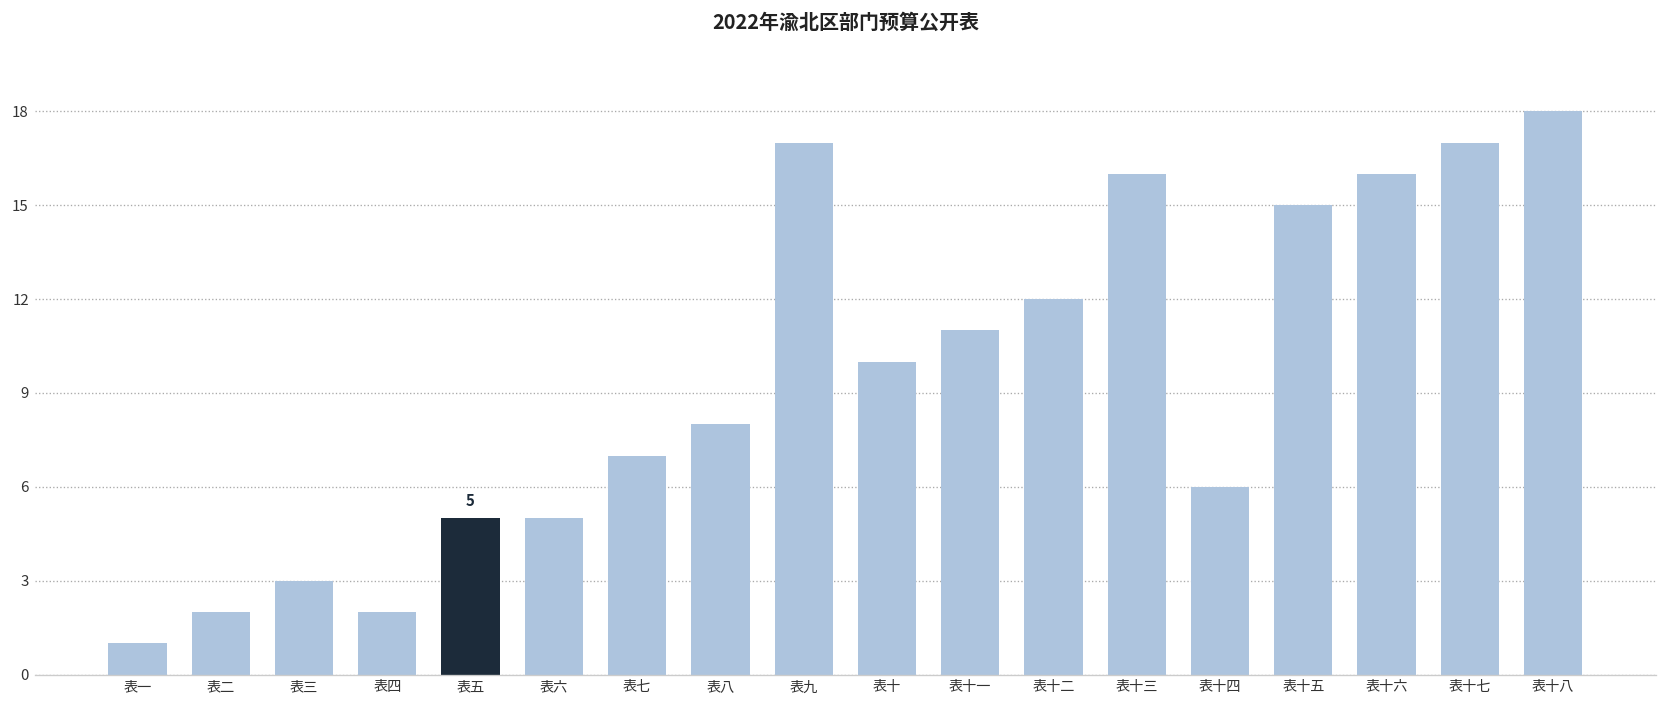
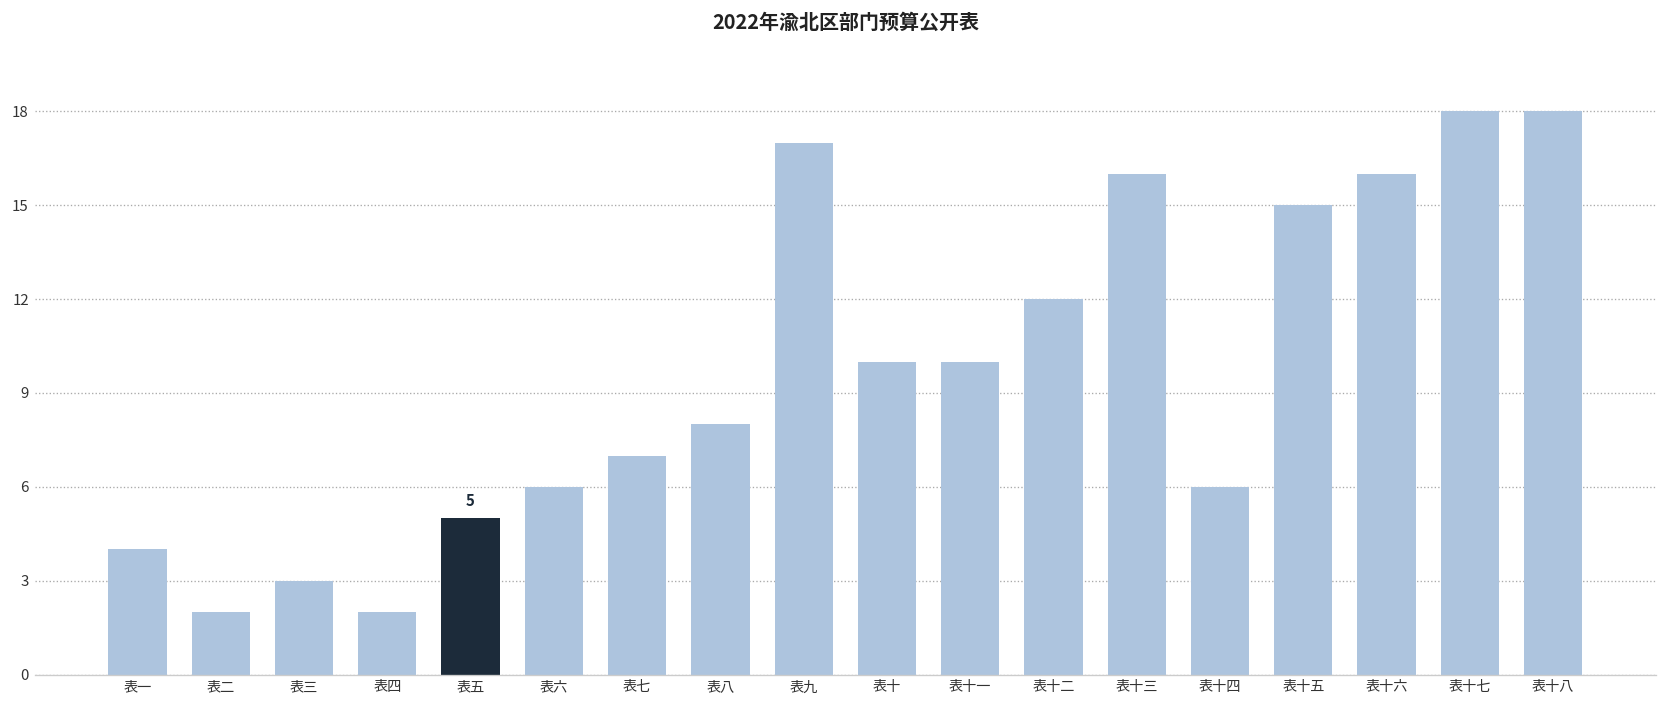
  {
-   "表一": 1,
+   "表一": 4,
    "表二": 2,
    "表三": 3,
    "表四": 2,
-   "表六": 5,
+   "表六": 6,
    "表七": 7,
    "表八": 8,
    "表九": 17,
    "表十": 10,
-   "表十一": 11,
+   "表十一": 10,
    "表十二": 12,
    "表十三": 16,
    "表十四": 6,
    "表十五": 15,
    "表十六": 16,
-   "表十七": 17,
+   "表十七": 18,
    "表十八": 18
  }
